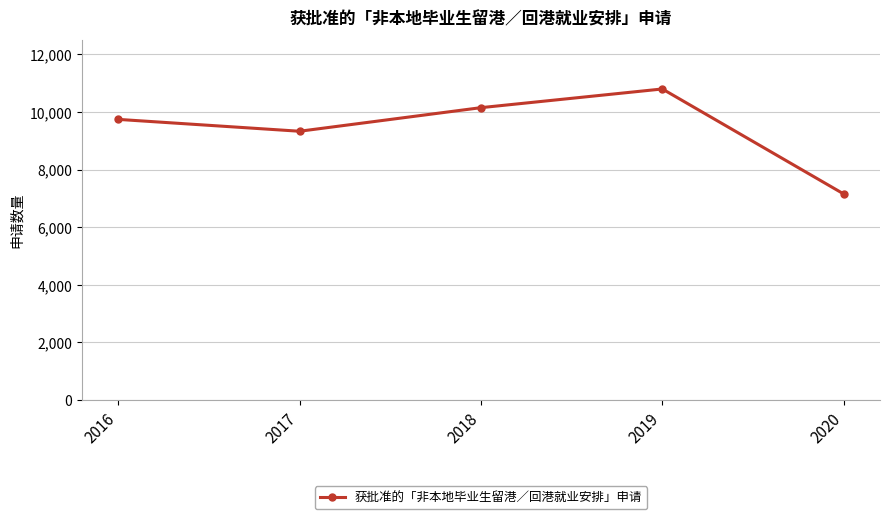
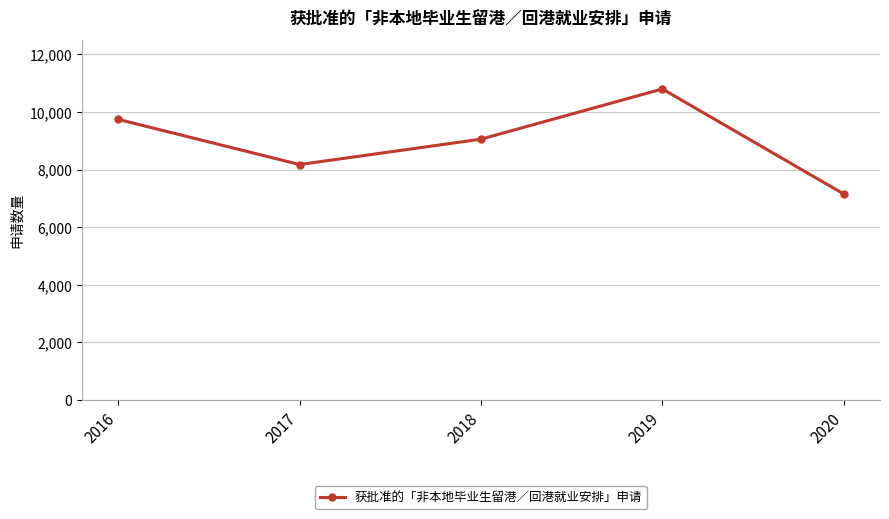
  {
    "2016": "9,700",
-   "2017": "9,300",
-   "2018": "10,200",
+   "2017": "8,200",
+   "2018": "9,100",
    "2019": "10,800",
    "2020": "7,200"
  }
